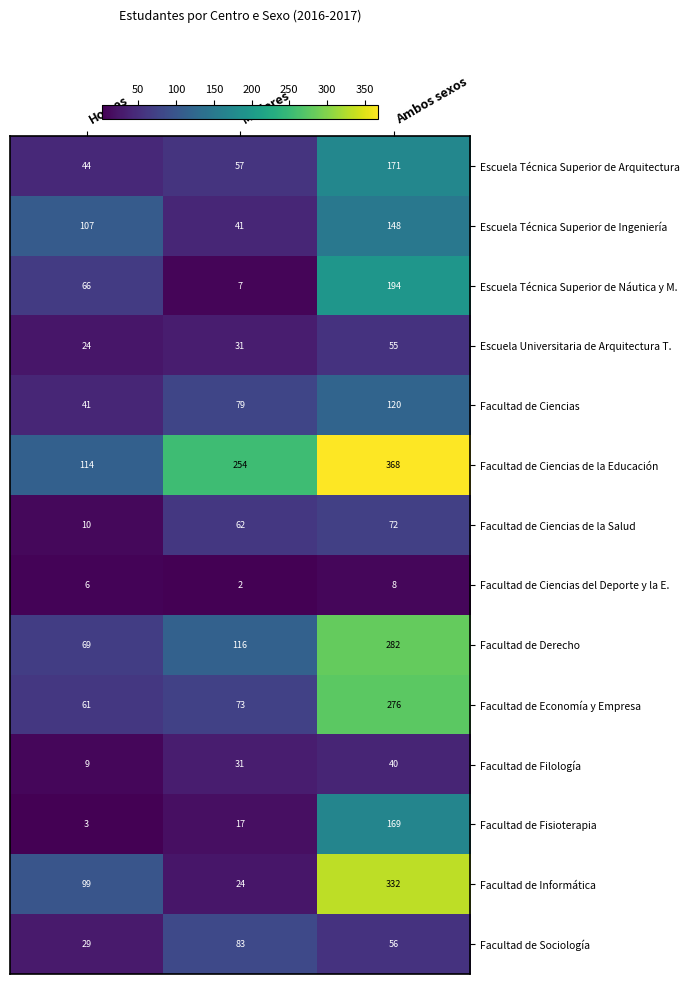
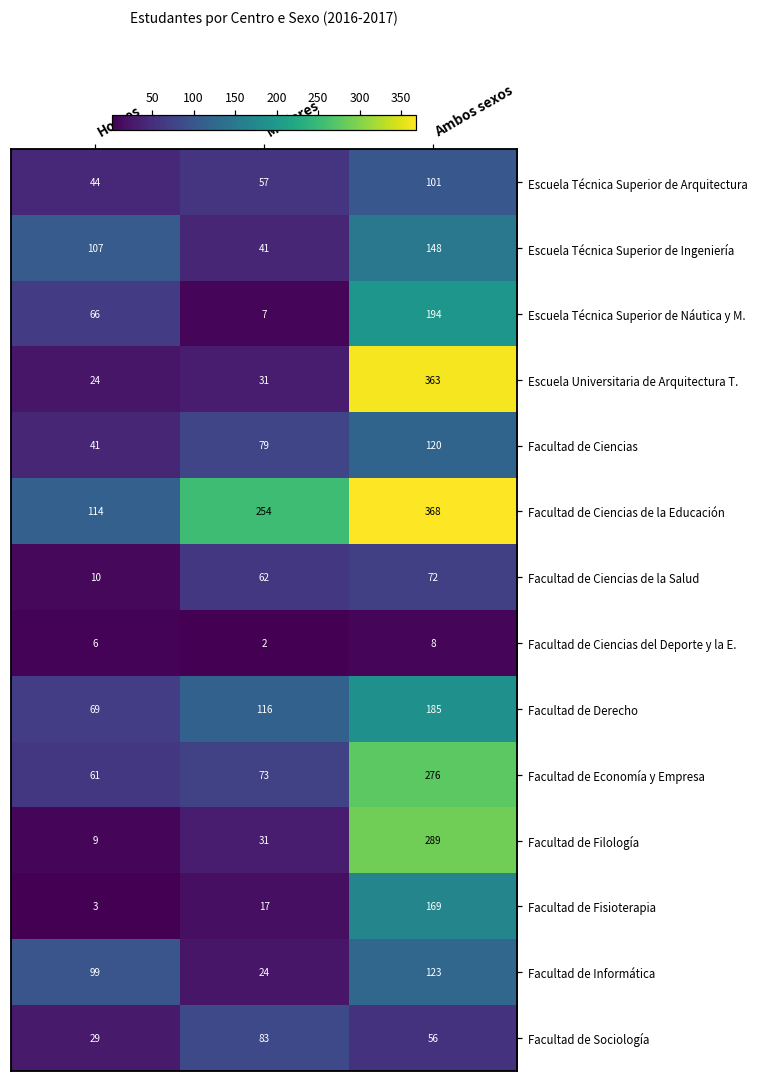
  {
    "Escuela Técnica Superior de Arquitectura": {
-     "Ambos sexos": 171
+     "Ambos sexos": 101
    },
    "Escuela Técnica Superior de Ingeniería": {
      "Ambos sexos": 148
    },
    "Escuela Técnica Superior de Náutica y M.": {
      "Ambos sexos": 194
    },
    "Escuela Universitaria de Arquitectura T.": {
-     "Ambos sexos": 55
+     "Ambos sexos": 363
    },
    "Facultad de Ciencias": {
      "Ambos sexos": 120
    },
    "Facultad de Ciencias de la Educación": {
      "Ambos sexos": 368
    },
    "Facultad de Ciencias de la Salud": {
      "Ambos sexos": 72
    },
    "Facultad de Ciencias del Deporte y la E.": {
      "Ambos sexos": 8
    },
    "Facultad de Derecho": {
-     "Ambos sexos": 282
+     "Ambos sexos": 185
    },
    "Facultad de Economía y Empresa": {
      "Ambos sexos": 276
    },
    "Facultad de Filología": {
-     "Ambos sexos": 40
+     "Ambos sexos": 289
    },
    "Facultad de Fisioterapia": {
      "Ambos sexos": 169
    },
    "Facultad de Informática": {
-     "Ambos sexos": 332
+     "Ambos sexos": 123
    },
    "Facultad de Sociología": {
      "Ambos sexos": 56
    }
  }
